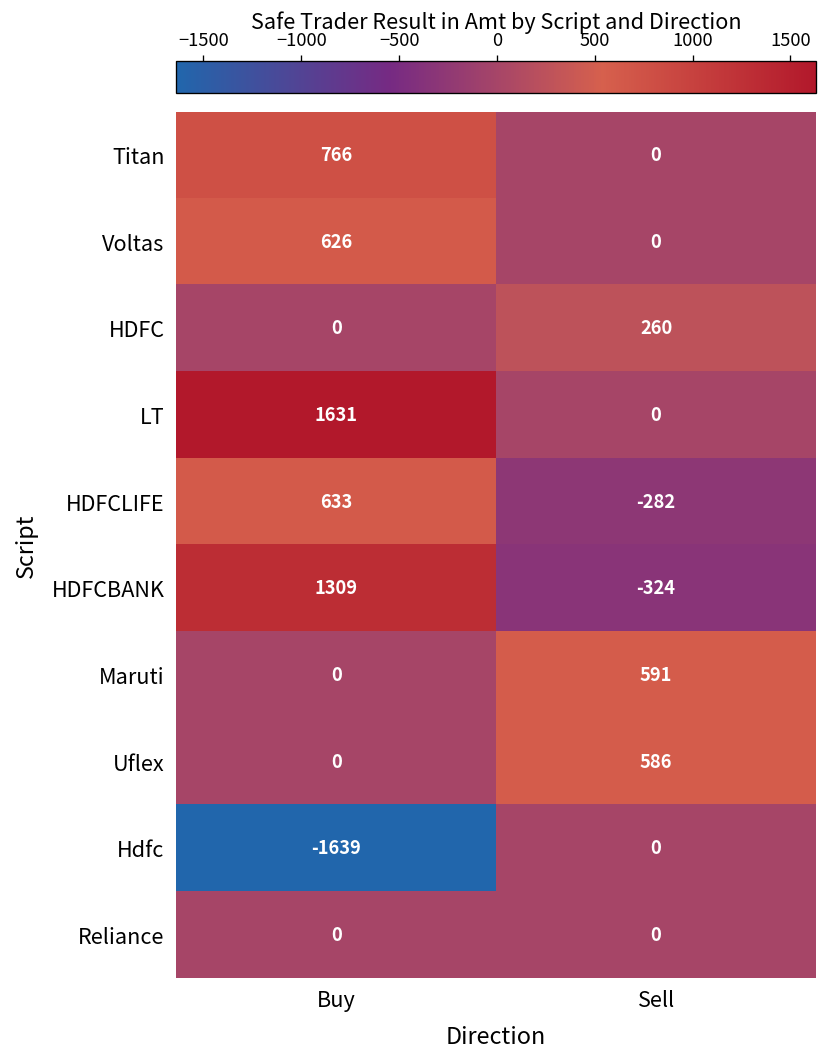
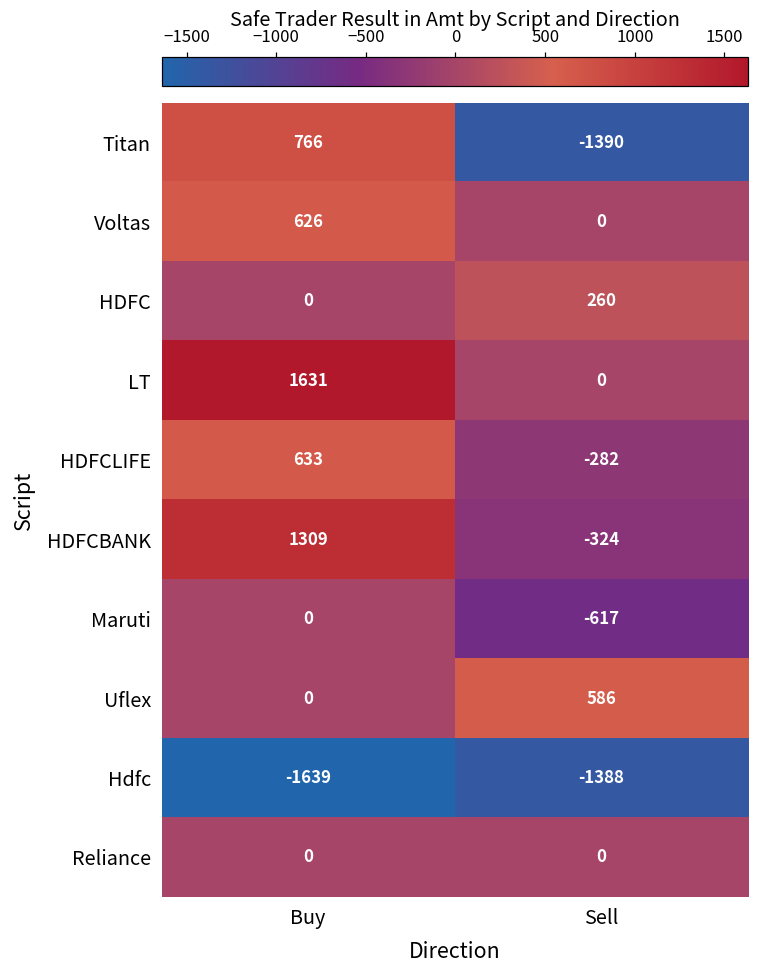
  {
    "Titan": {
      "Buy": 766,
-     "Sell": 0
+     "Sell": -1390
    },
    "Voltas": {
      "Buy": 626,
      "Sell": 0
    },
    "HDFC": {
      "Buy": 0,
      "Sell": 260
    },
    "LT": {
      "Buy": 1631,
      "Sell": 0
    },
    "HDFCLIFE": {
      "Buy": 633,
      "Sell": -282
    },
    "HDFCBANK": {
      "Buy": 1309,
      "Sell": -324
    },
    "Maruti": {
      "Buy": 0,
-     "Sell": 591
+     "Sell": -617
    },
    "Uflex": {
      "Buy": 0,
      "Sell": 586
    },
    "Hdfc": {
      "Buy": -1639,
-     "Sell": 0
+     "Sell": -1388
    },
    "Reliance": {
      "Buy": 0,
      "Sell": 0
    }
  }
